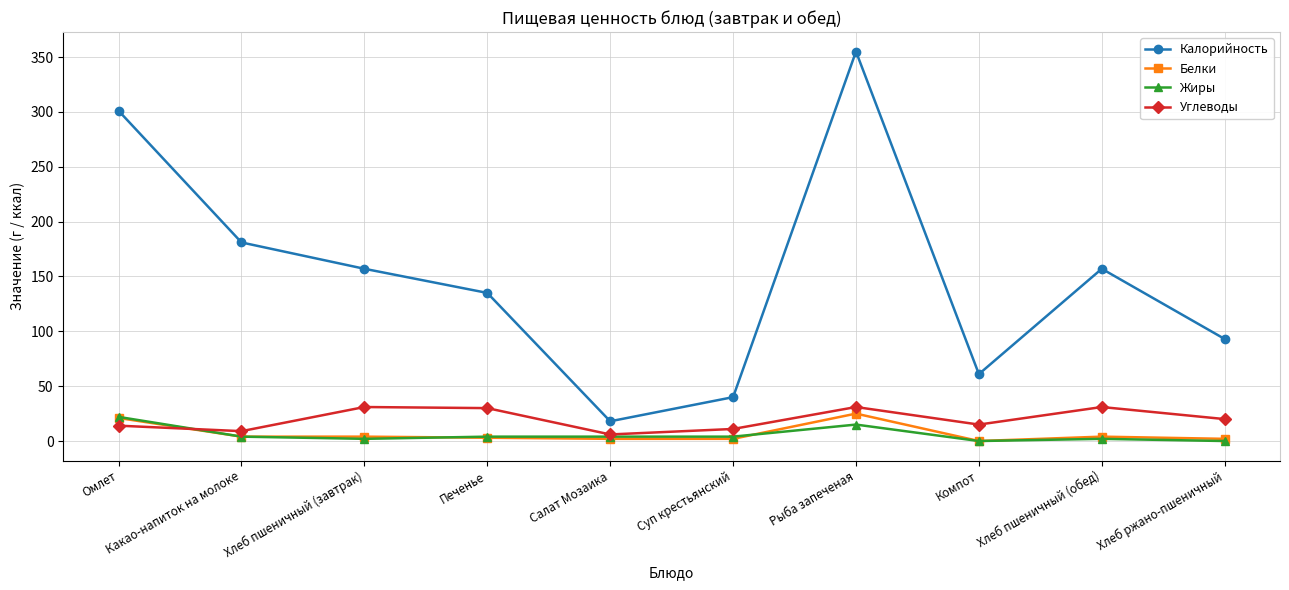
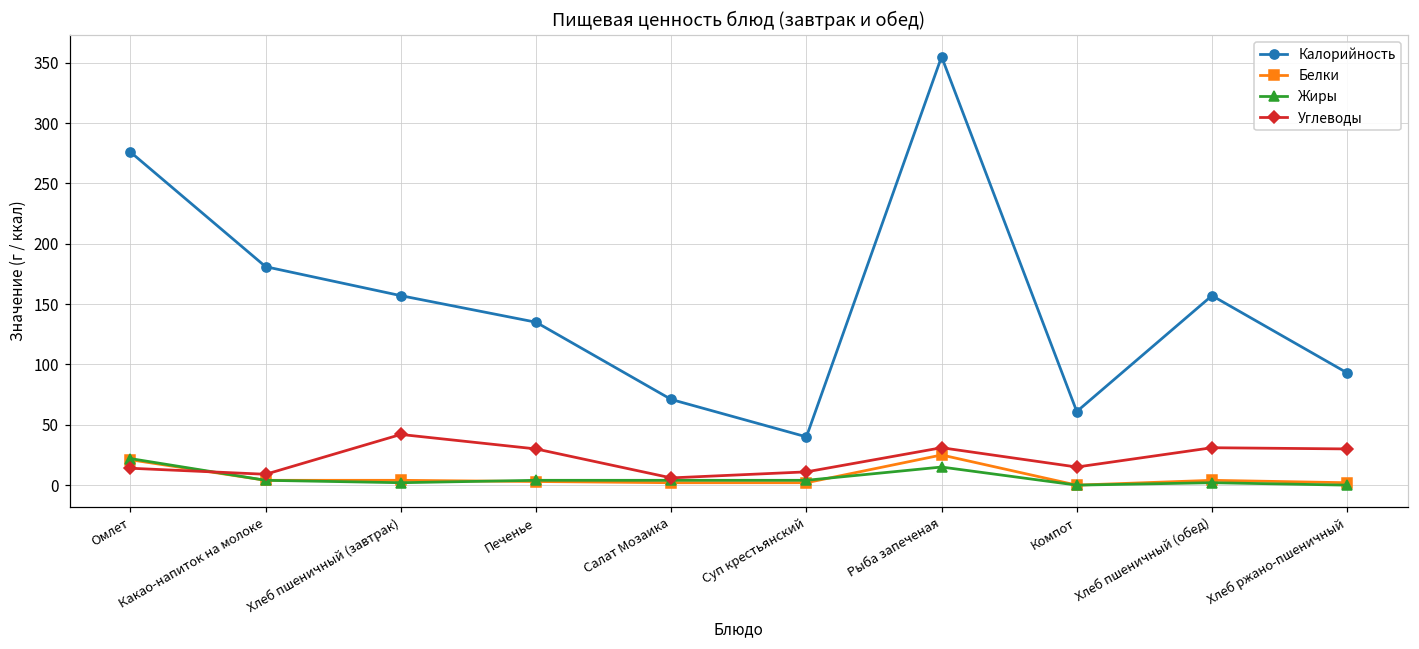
  {
    "Калорийность": {
-     "Омлет": 301,
+     "Омлет": 276,
      "Какао-напиток на молоке": 181,
      "Хлеб пшеничный (завтрак)": 157,
      "Печенье": 135,
-     "Салат Мозаика": 18,
+     "Салат Мозаика": 71,
      "Суп крестьянский": 40,
      "Рыба запеченая": 355,
      "Компот": 61,
      "Хлеб пшеничный (обед)": 157,
      "Хлеб ржано-пшеничный": 93
    },
    "Белки": {
      "Рыба запеченая": 25
    },
    "Жиры": {
      "Рыба запеченая": 15
    },
    "Углеводы": {
      "Омлет": 14,
      "Какао-напиток на молоке": 9,
-     "Хлеб пшеничный (завтрак)": 31,
+     "Хлеб пшеничный (завтрак)": 42,
      "Печенье": 30,
      "Суп крестьянский": 11,
      "Рыба запеченая": 31,
      "Компот": 15,
      "Хлеб пшеничный (обед)": 31,
-     "Хлеб ржано-пшеничный": 20
+     "Хлеб ржано-пшеничный": 30
    }
  }
